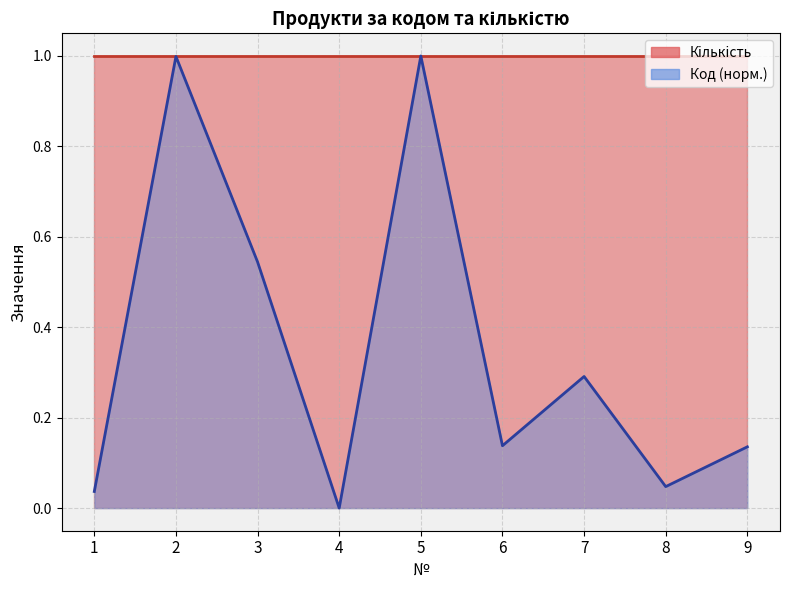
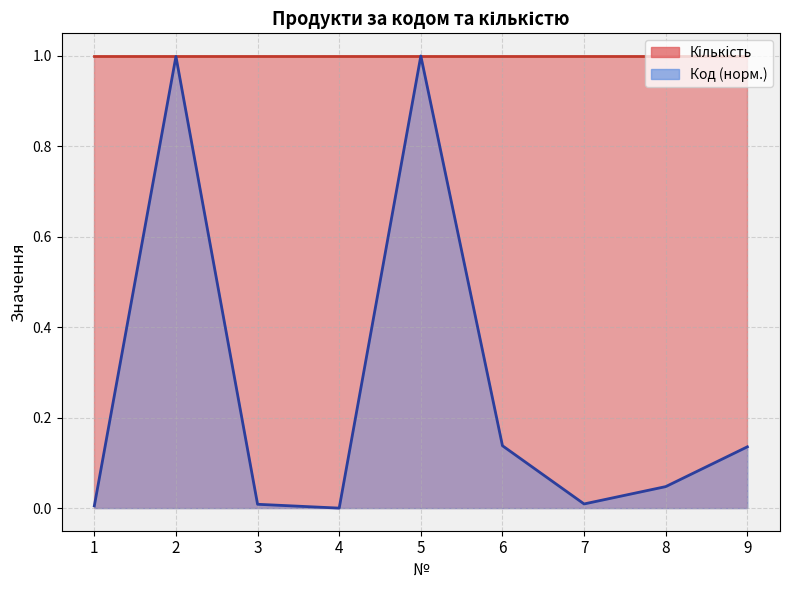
  {
    "Кількість": {
      "1": 1.00,
      "3": 1.00,
      "4": 1.00,
      "6": 1.00,
      "7": 1.00
    },
    "Код (норм.)": {
-     "1": 0.04,
-     "3": 0.54,
+     "1": 0.00,
+     "3": 0.01,
      "4": 0.00,
      "6": 0.14,
-     "7": 0.29,
+     "7": 0.01,
      "8": 0.05,
      "9": 0.14
    }
  }
